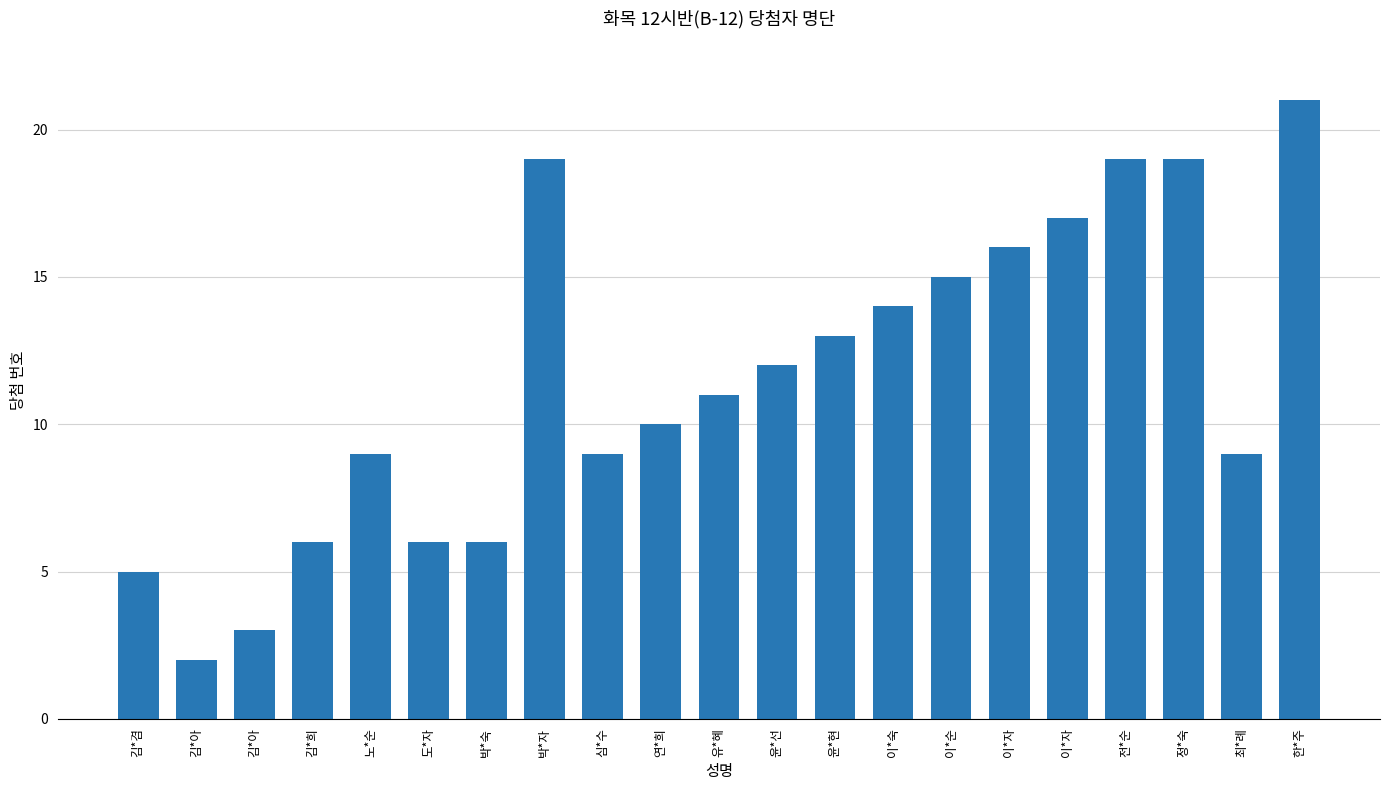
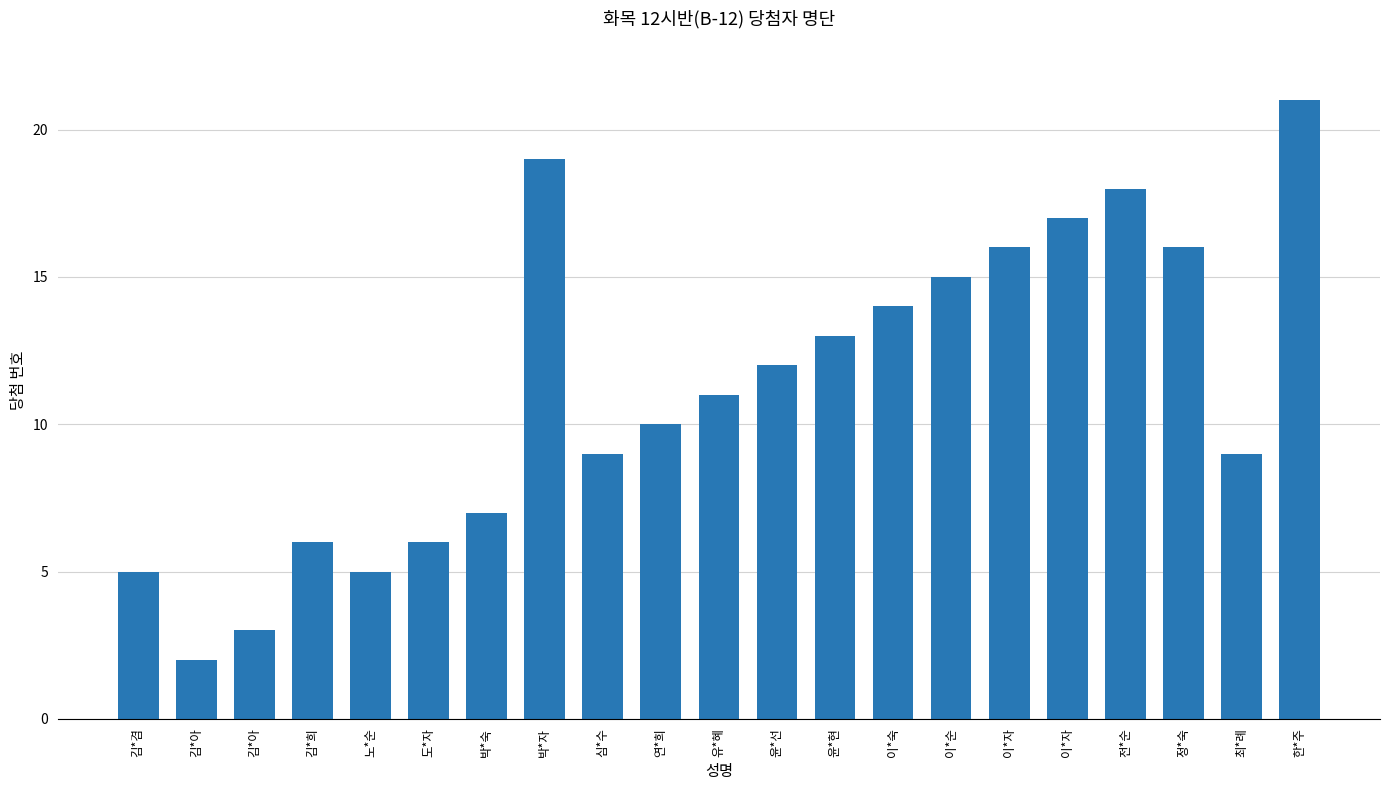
  {
    "김*겸": 5,
    "김*희": 6,
-   "노*순": 9,
+   "노*순": 5,
    "도*자": 6,
-   "박*숙": 6,
+   "박*숙": 7,
    "박*자": 19,
    "심*수": 9,
    "연*희": 10,
    "유*혜": 11,
    "윤*선": 12,
    "윤*현": 13,
    "이*숙": 14,
    "이*순": 15,
-   "전*순": 19,
-   "정*숙": 19,
+   "전*순": 18,
+   "정*숙": 16,
    "최*례": 9,
    "한*주": 21
  }
